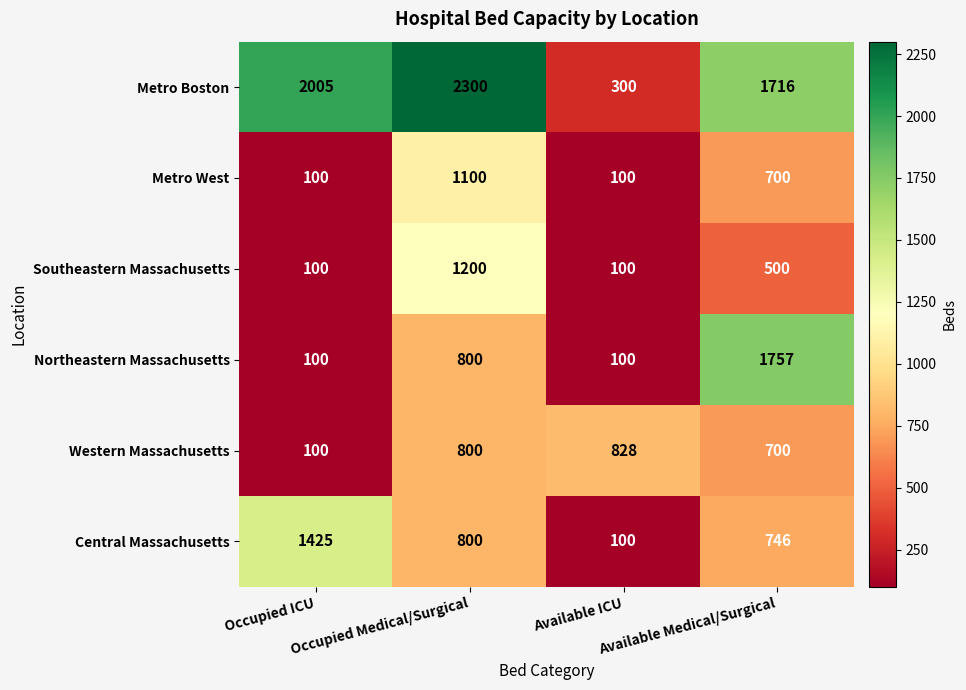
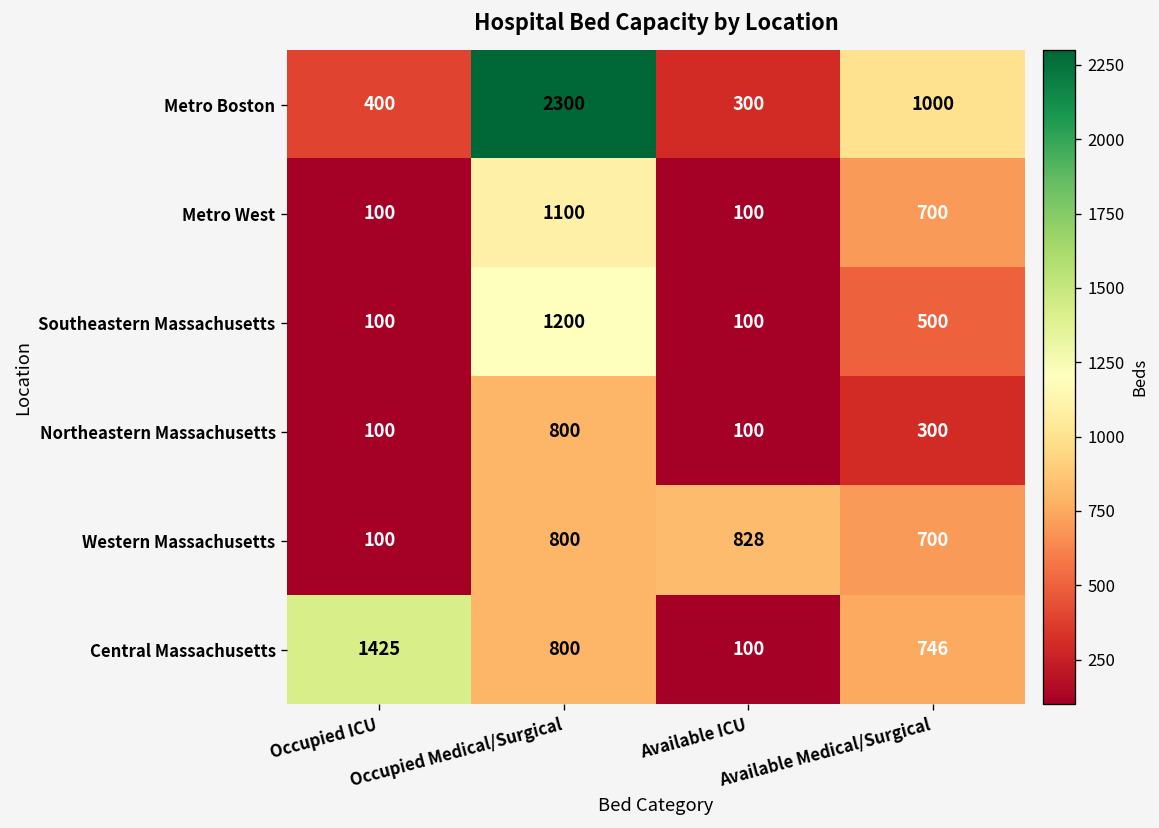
  {
    "Metro Boston": {
-     "Occupied ICU": 2005,
+     "Occupied ICU": 400,
      "Occupied Medical/Surgical": 2300,
      "Available ICU": 300,
-     "Available Medical/Surgical": 1716
+     "Available Medical/Surgical": 1000
    },
    "Metro West": {
      "Occupied ICU": 100,
      "Occupied Medical/Surgical": 1100,
      "Available ICU": 100,
      "Available Medical/Surgical": 700
    },
    "Southeastern Massachusetts": {
      "Occupied ICU": 100,
      "Occupied Medical/Surgical": 1200,
      "Available ICU": 100,
      "Available Medical/Surgical": 500
    },
    "Northeastern Massachusetts": {
      "Occupied ICU": 100,
      "Occupied Medical/Surgical": 800,
      "Available ICU": 100,
-     "Available Medical/Surgical": 1757
+     "Available Medical/Surgical": 300
    },
    "Western Massachusetts": {
      "Occupied ICU": 100,
      "Occupied Medical/Surgical": 800,
      "Available ICU": 828,
      "Available Medical/Surgical": 700
    },
    "Central Massachusetts": {
      "Occupied ICU": 1425,
      "Occupied Medical/Surgical": 800,
      "Available ICU": 100,
      "Available Medical/Surgical": 746
    }
  }
